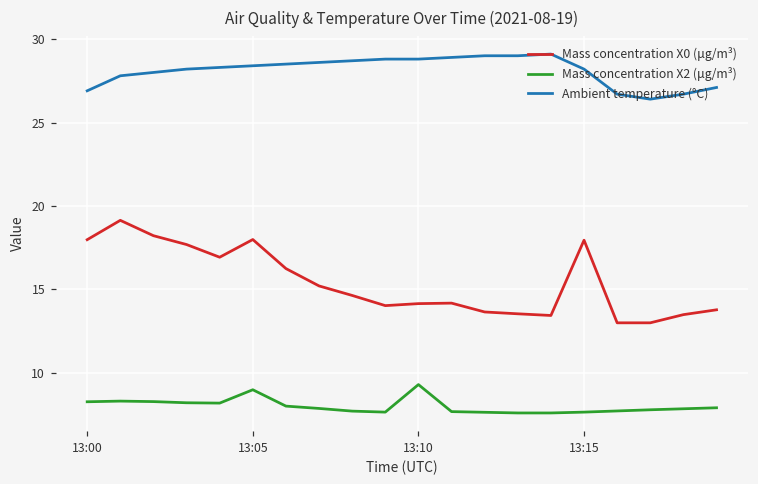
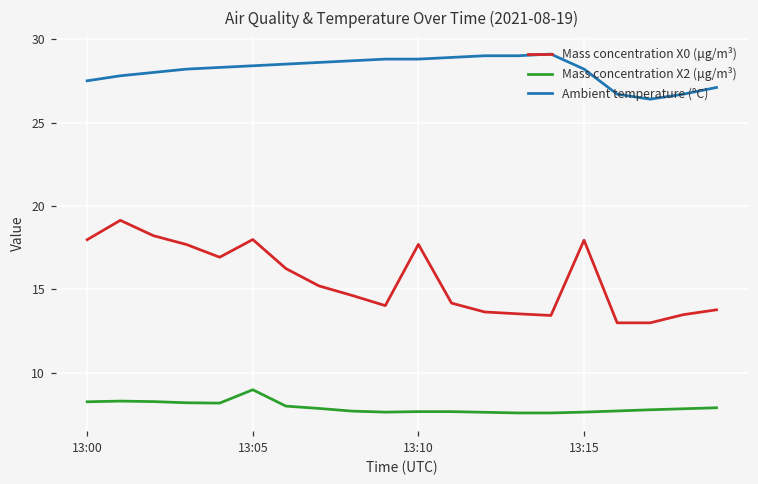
  {
    "Mass concentration X0 (μg/m³)": {
      "13:00": 18.0,
      "13:05": 18.0,
-     "13:10": 14.2,
+     "13:10": 17.7,
      "13:15": 18.0
    },
    "Mass concentration X2 (μg/m³)": {
      "13:00": 8.3,
      "13:05": 9.0,
-     "13:10": 9.3,
+     "13:10": 7.7,
      "13:15": 7.7
    },
    "Ambient temperature (°C)": {
-     "13:00": 26.9,
+     "13:00": 27.5,
      "13:05": 28.4,
      "13:10": 28.8,
      "13:15": 28.2
    }
  }
